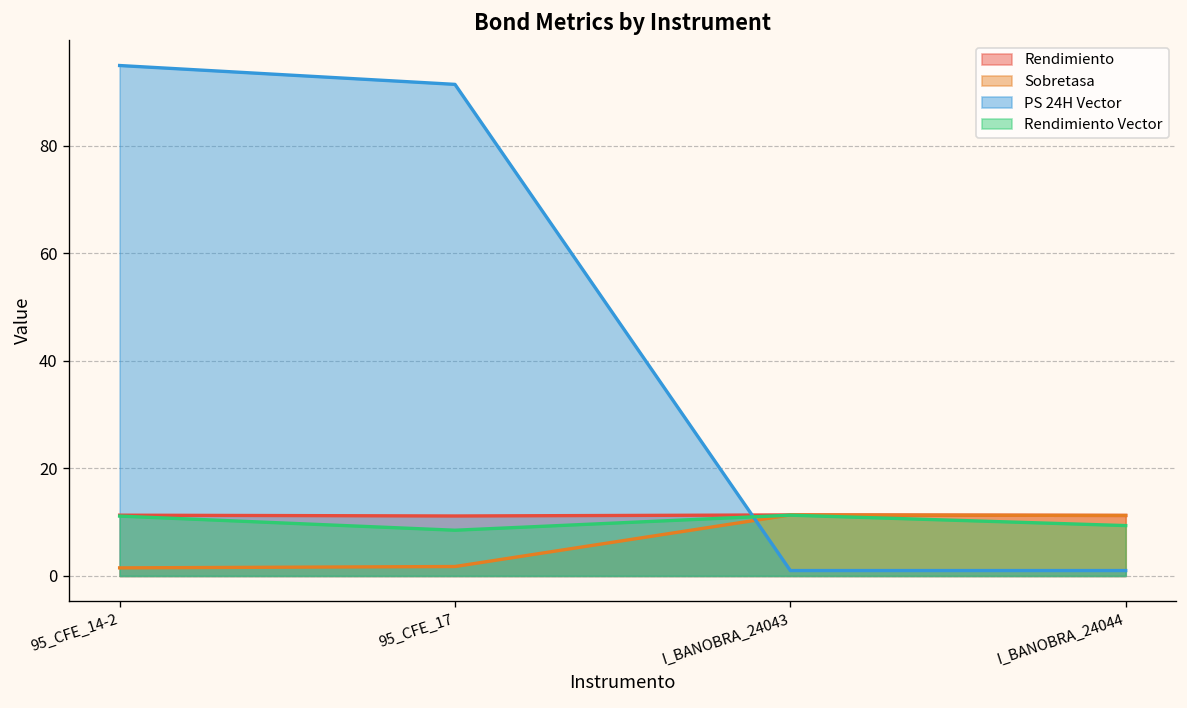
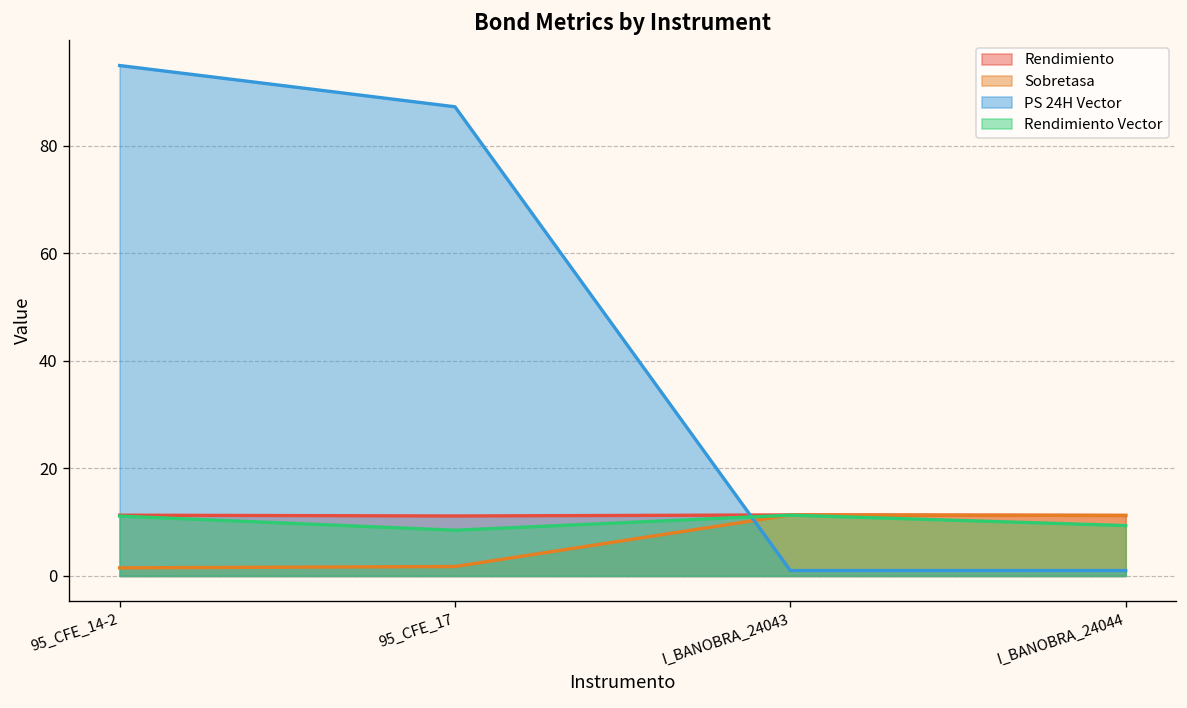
  {
    "PS 24H Vector": {
      "95_CFE_14-2": 95,
-     "95_CFE_17": 91,
+     "95_CFE_17": 87,
      "I_BANOBRA_24043": 1,
      "I_BANOBRA_24044": 1
    },
    "Rendimiento Vector": {
      "95_CFE_17": 9,
      "I_BANOBRA_24044": 9
    }
  }
